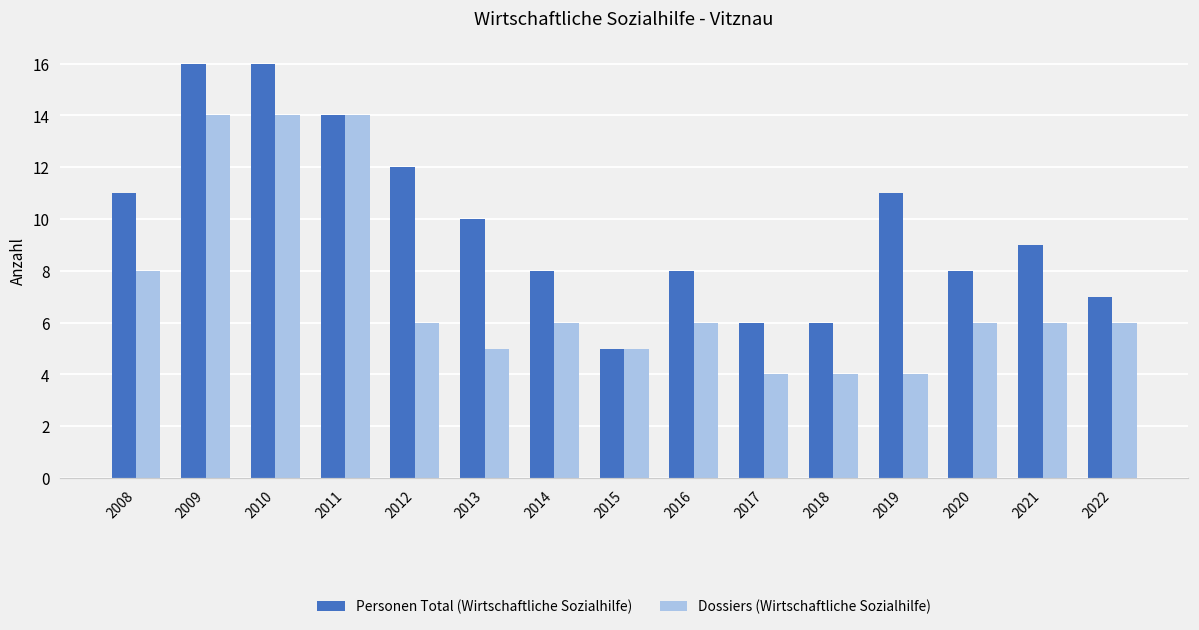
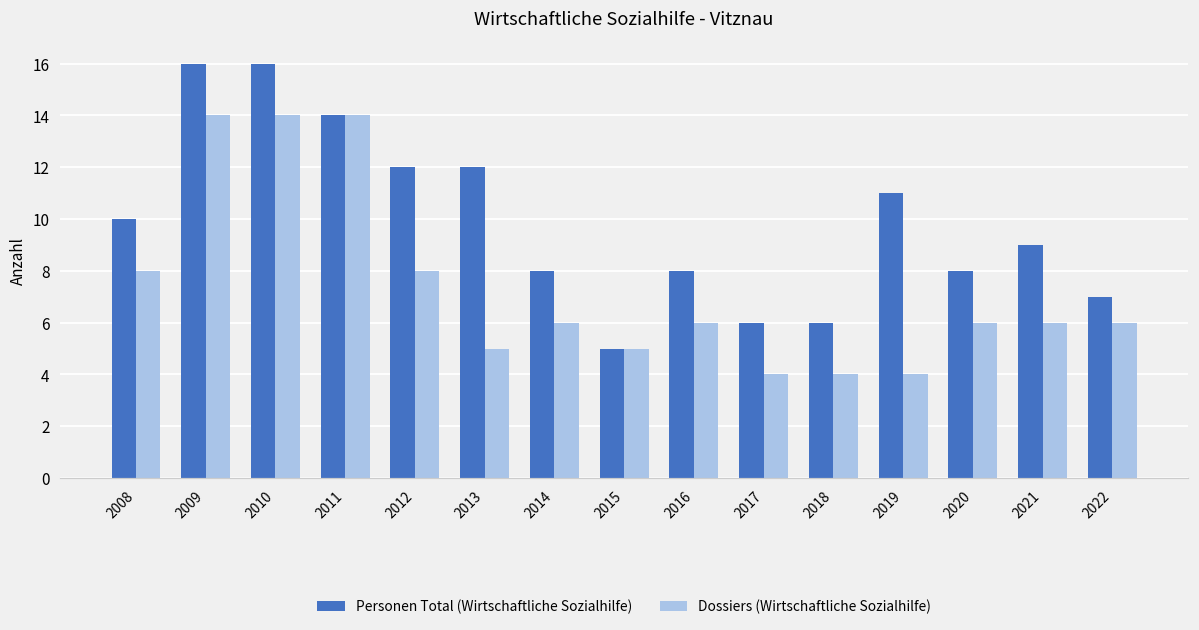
  {
    "Personen Total (Wirtschaftliche Sozialhilfe)": {
-     "2008": 11,
+     "2008": 10,
      "2009": 16,
      "2010": 16,
      "2011": 14,
      "2012": 12,
-     "2013": 10,
+     "2013": 12,
      "2014": 8,
      "2015": 5,
      "2016": 8,
      "2017": 6,
      "2018": 6,
      "2019": 11,
      "2020": 8,
      "2021": 9,
      "2022": 7
    },
    "Dossiers (Wirtschaftliche Sozialhilfe)": {
      "2008": 8,
      "2009": 14,
      "2010": 14,
      "2011": 14,
-     "2012": 6,
+     "2012": 8,
      "2013": 5,
      "2014": 6,
      "2015": 5,
      "2016": 6,
      "2017": 4,
      "2018": 4,
      "2019": 4,
      "2020": 6,
      "2021": 6,
      "2022": 6
    }
  }
